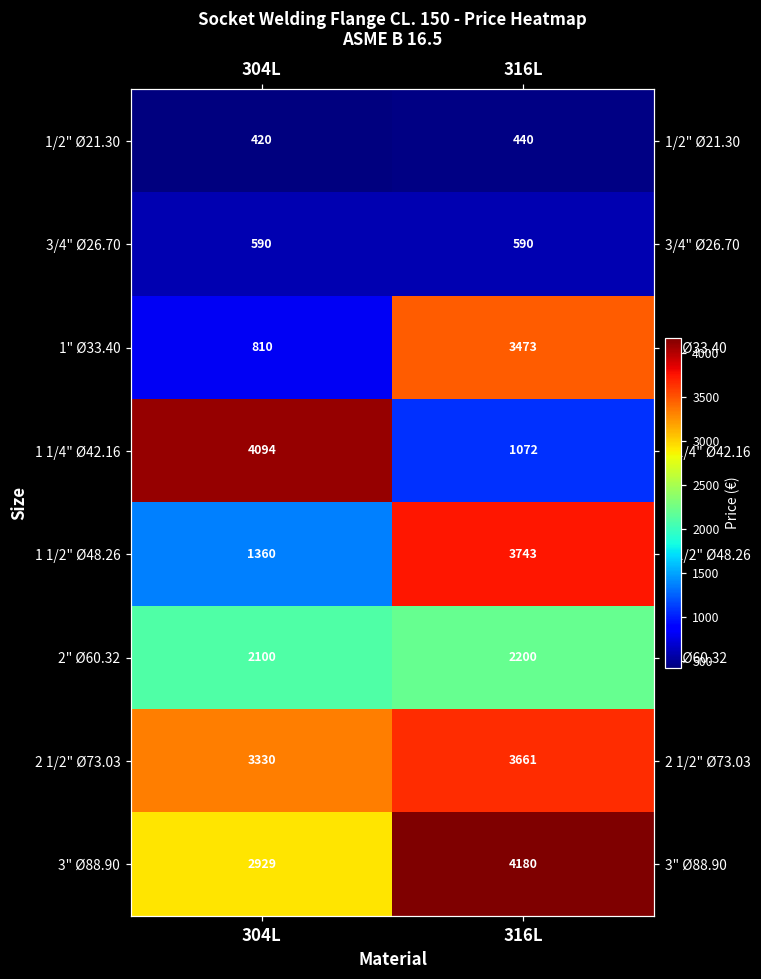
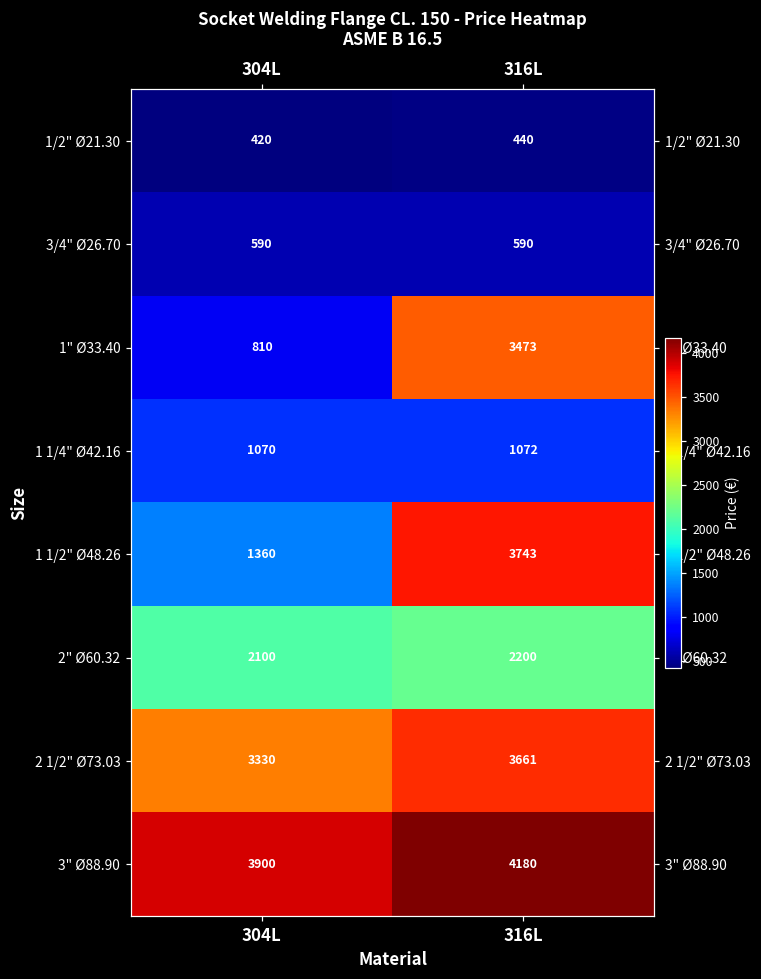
  {
    "1/2\" Ø21.30": {
      "304L": 420,
      "316L": 440
    },
    "3/4\" Ø26.70": {
      "304L": 590,
      "316L": 590
    },
    "1\" Ø33.40": {
      "304L": 810,
      "316L": 3473
    },
    "1 1/4\" Ø42.16": {
-     "304L": 4094,
+     "304L": 1070,
      "316L": 1072
    },
    "1 1/2\" Ø48.26": {
      "304L": 1360,
      "316L": 3743
    },
    "2\" Ø60.32": {
      "304L": 2100,
      "316L": 2200
    },
    "2 1/2\" Ø73.03": {
      "304L": 3330,
      "316L": 3661
    },
    "3\" Ø88.90": {
-     "304L": 2929,
+     "304L": 3900,
      "316L": 4180
    }
  }
